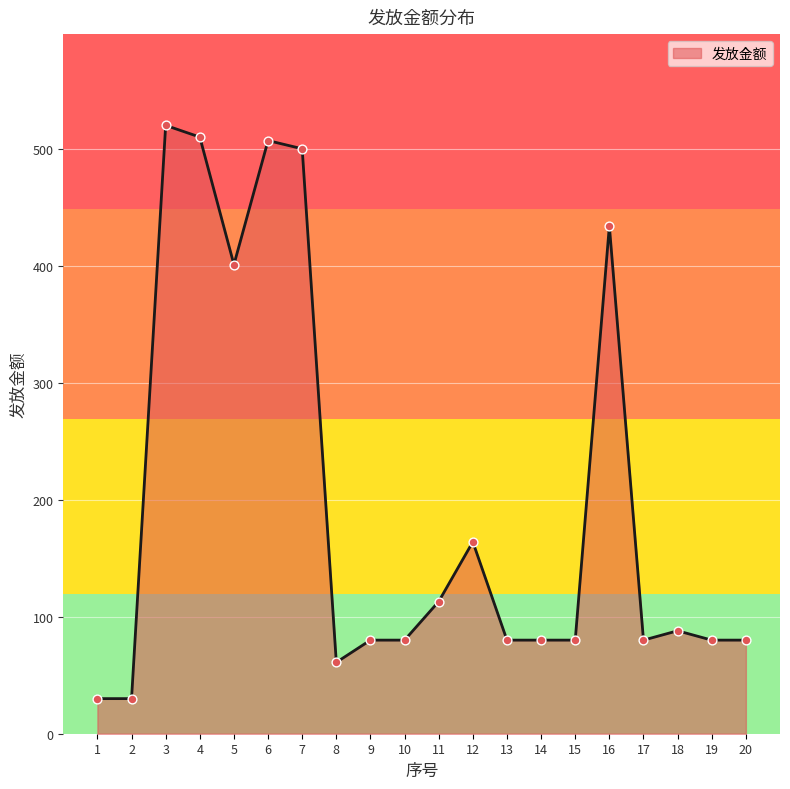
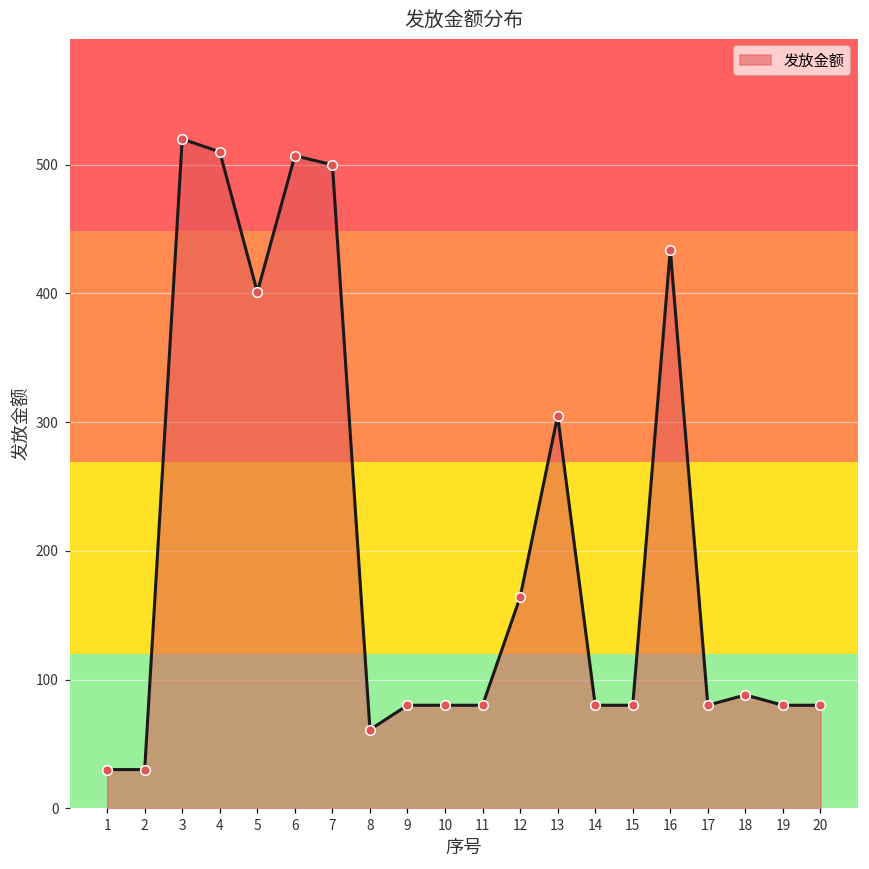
  {
    "1": 30,
    "2": 30,
    "3": 520,
    "4": 510,
    "5": 401,
    "6": 507,
    "7": 500,
    "8": 61,
    "9": 80,
    "10": 80,
-   "11": 113,
+   "11": 80,
    "12": 164,
-   "13": 80,
+   "13": 305,
    "14": 80,
    "15": 80,
    "16": 434,
    "17": 80,
    "18": 88,
    "19": 80,
    "20": 80
  }
